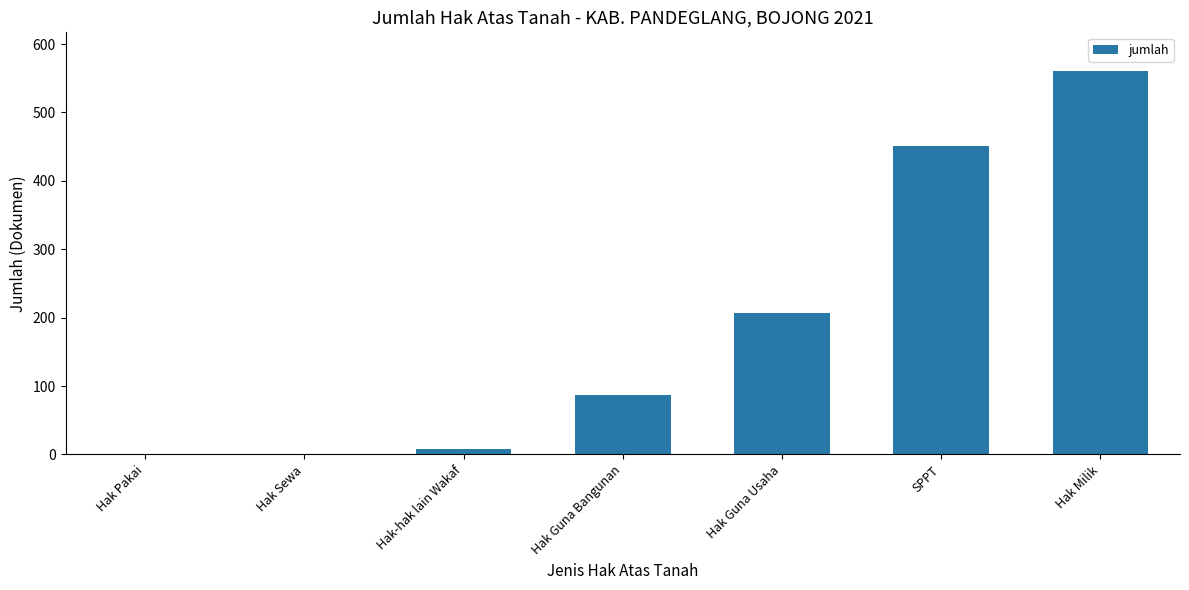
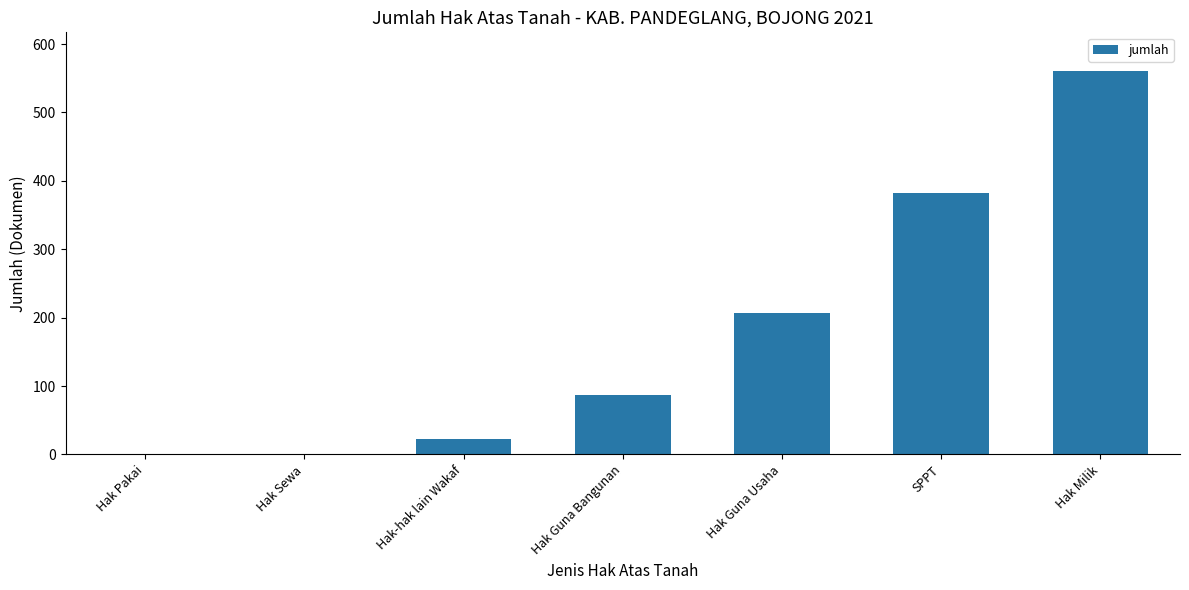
  {
    "Hak Pakai": 0,
    "Hak Sewa": 0,
-   "Hak-hak lain Wakaf": 10,
+   "Hak-hak lain Wakaf": 20,
    "Hak Guna Bangunan": 90,
    "Hak Guna Usaha": 210,
-   "SPPT": 450,
+   "SPPT": 380,
    "Hak Milik": 560
  }
